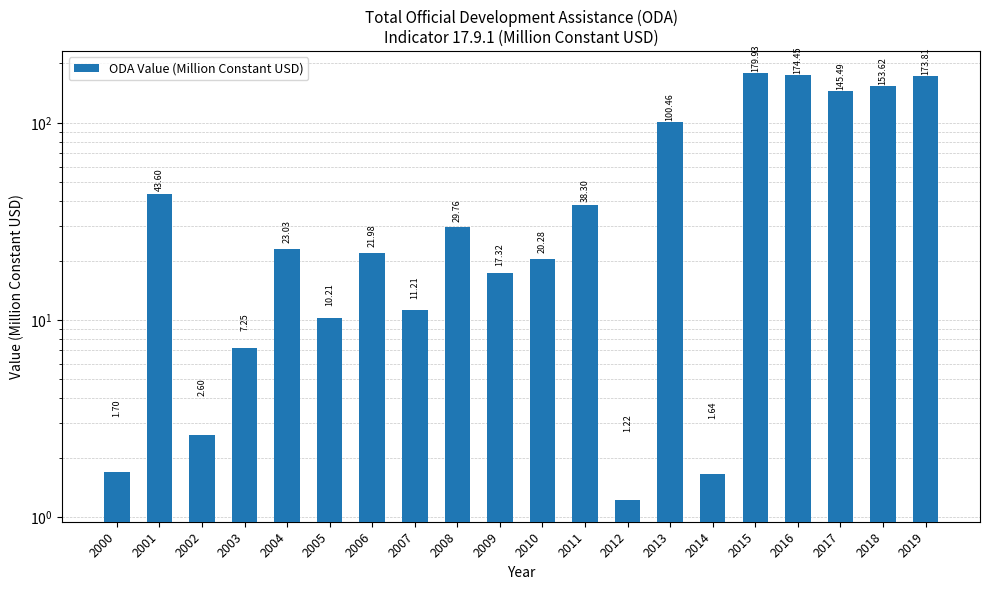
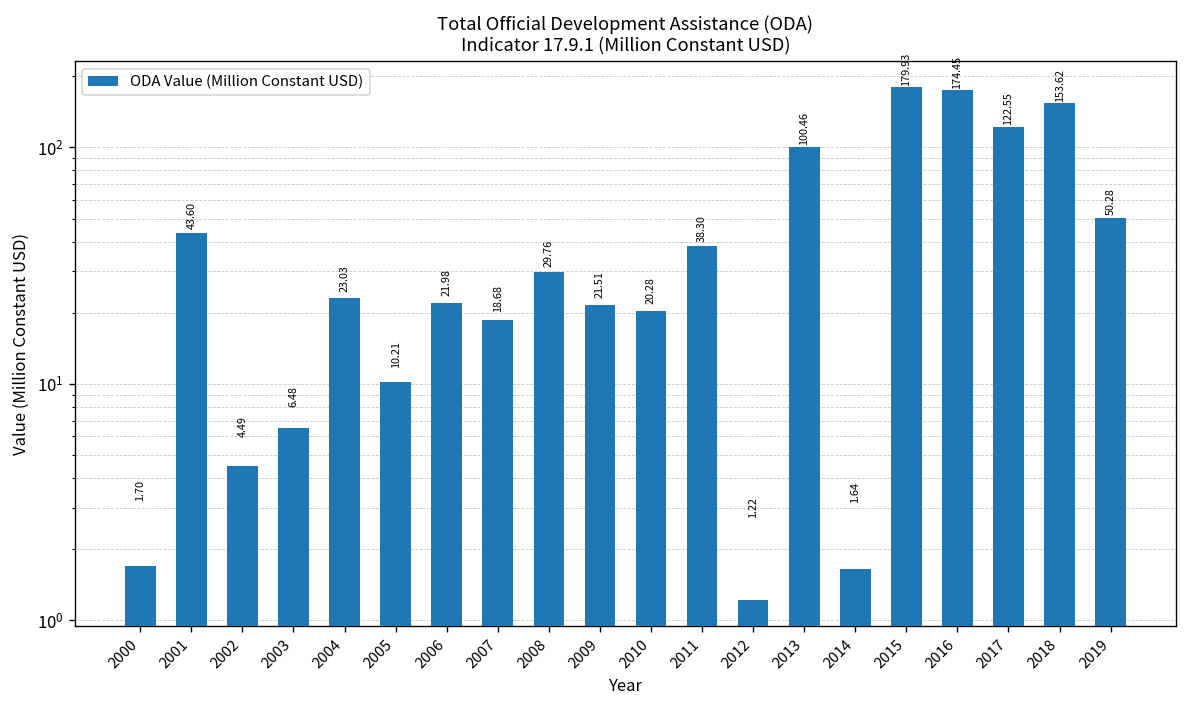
  {
    "2001": 43.60,
-   "2002": 2.60,
-   "2003": 7.25,
+   "2002": 4.49,
+   "2003": 6.48,
    "2004": 23.03,
    "2005": 10.21,
    "2006": 21.98,
-   "2007": 11.21,
+   "2007": 18.68,
    "2008": 29.76,
-   "2009": 17.32,
+   "2009": 21.51,
    "2010": 20.28,
    "2011": 38.30,
    "2013": 100.46,
    "2015": 179.93,
    "2016": 174.45,
-   "2017": 145.49,
+   "2017": 122.55,
    "2018": 153.62,
-   "2019": 173.81
+   "2019": 50.28
  }
